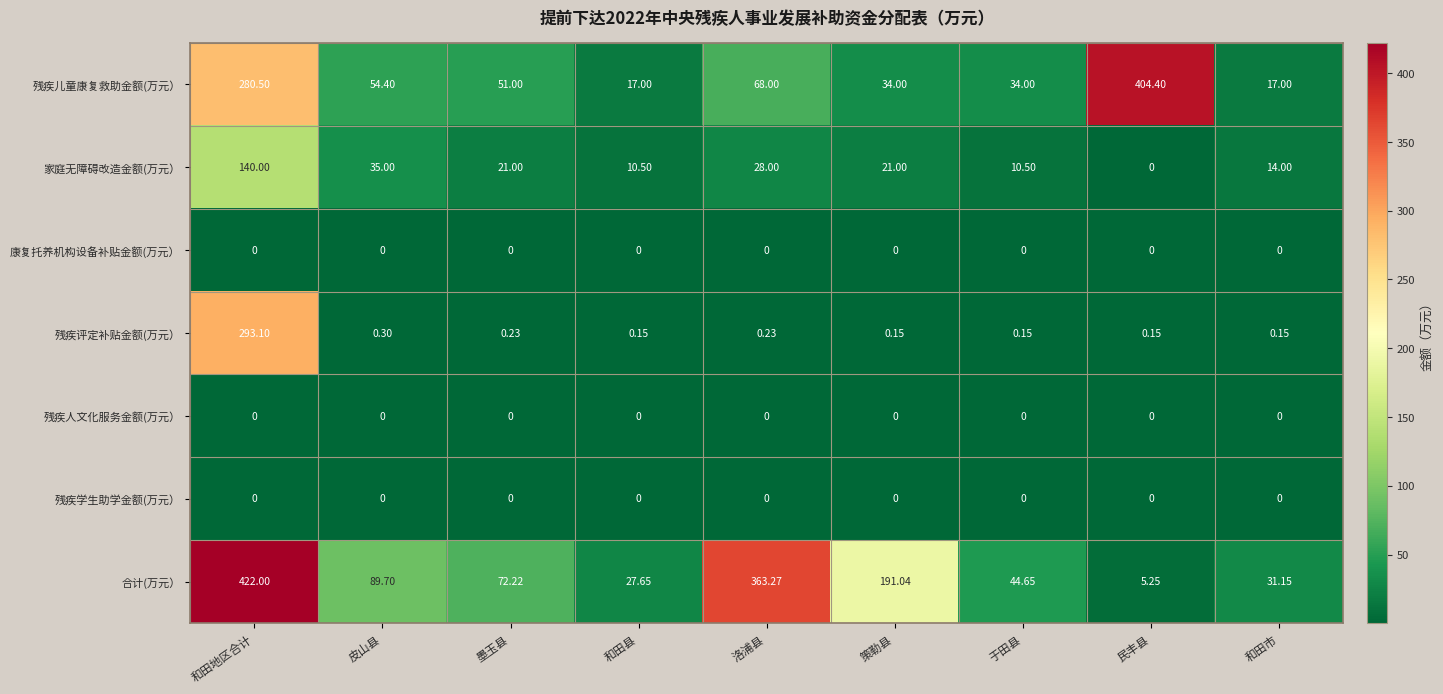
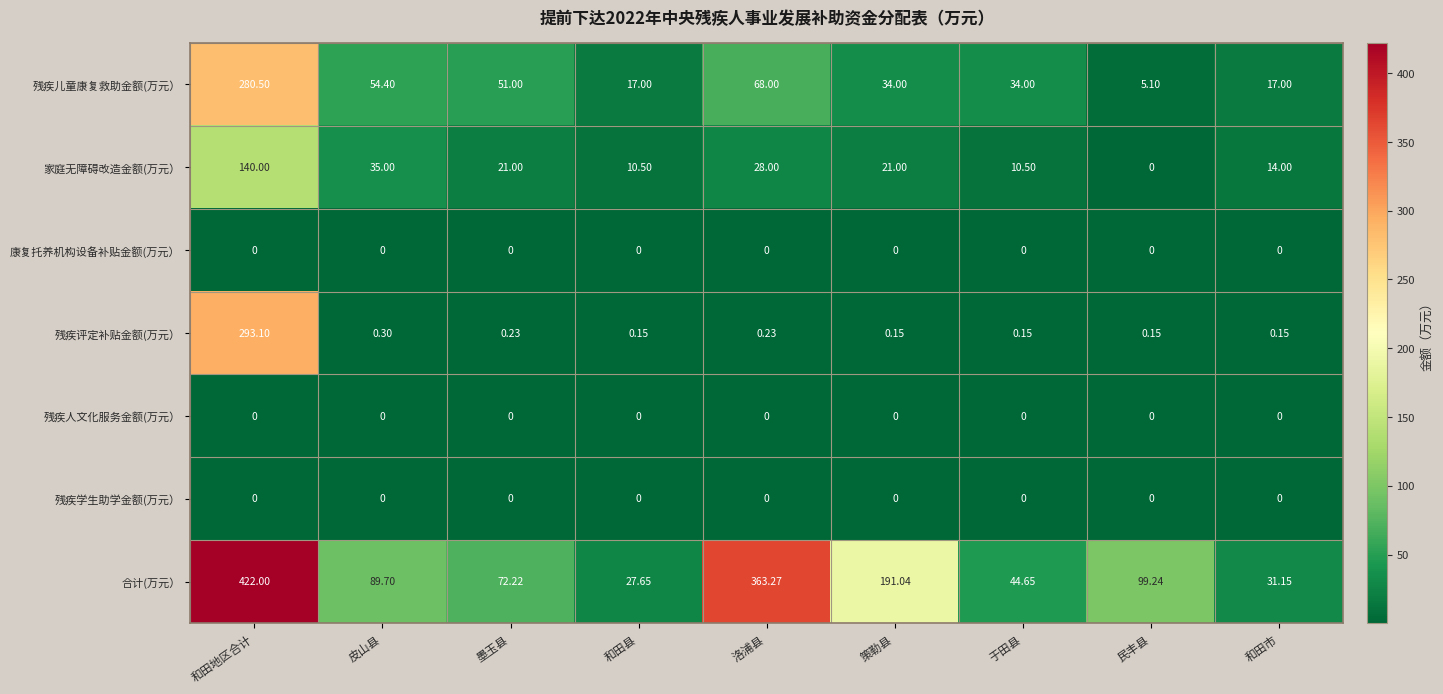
  {
    "残疾儿童康复救助金额(万元）": {
      "和田地区合计": 280.50,
      "皮山县": 54.40,
      "墨玉县": 51.00,
      "和田县": 17.00,
      "洛浦县": 68.00,
      "策勒县": 34.00,
      "于田县": 34.00,
-     "民丰县": 404.40,
+     "民丰县": 5.10,
      "和田市": 17.00
    },
    "家庭无障碍改造金额(万元）": {
      "和田地区合计": 140.00,
      "皮山县": 35.00,
      "墨玉县": 21.00,
      "和田县": 10.50,
      "洛浦县": 28.00,
      "策勒县": 21.00,
      "于田县": 10.50,
      "民丰县": 0,
      "和田市": 14.00
    },
    "康复托养机构设备补贴金额(万元）": {
      "和田地区合计": 0,
      "皮山县": 0,
      "墨玉县": 0,
      "和田县": 0,
      "洛浦县": 0,
      "策勒县": 0,
      "于田县": 0,
      "民丰县": 0,
      "和田市": 0
    },
    "残疾评定补贴金额(万元）": {
      "和田地区合计": 293.10,
      "皮山县": 0.30,
      "墨玉县": 0.23,
      "和田县": 0.15,
      "洛浦县": 0.23,
      "策勒县": 0.15,
      "于田县": 0.15,
      "民丰县": 0.15,
      "和田市": 0.15
    },
    "残疾人文化服务金额(万元）": {
      "和田地区合计": 0,
      "皮山县": 0,
      "墨玉县": 0,
      "和田县": 0,
      "洛浦县": 0,
      "策勒县": 0,
      "于田县": 0,
      "民丰县": 0,
      "和田市": 0
    },
    "残疾学生助学金额(万元）": {
      "和田地区合计": 0,
      "皮山县": 0,
      "墨玉县": 0,
      "和田县": 0,
      "洛浦县": 0,
      "策勒县": 0,
      "于田县": 0,
      "民丰县": 0,
      "和田市": 0
    },
    "合计(万元）": {
      "和田地区合计": 422.00,
      "皮山县": 89.70,
      "墨玉县": 72.22,
      "和田县": 27.65,
      "洛浦县": 363.27,
      "策勒县": 191.04,
      "于田县": 44.65,
-     "民丰县": 5.25,
+     "民丰县": 99.24,
      "和田市": 31.15
    }
  }
